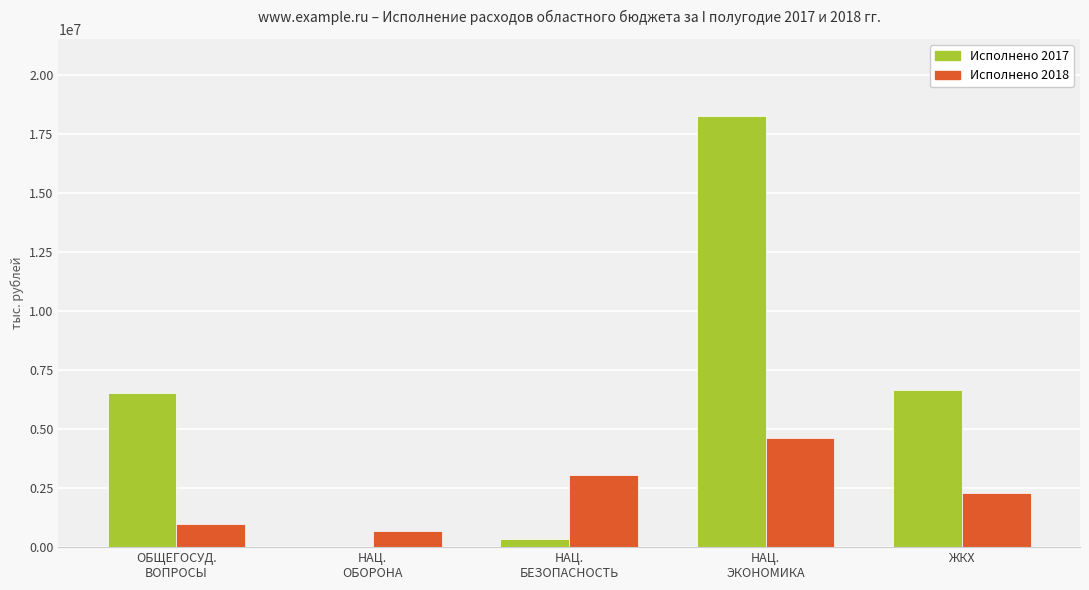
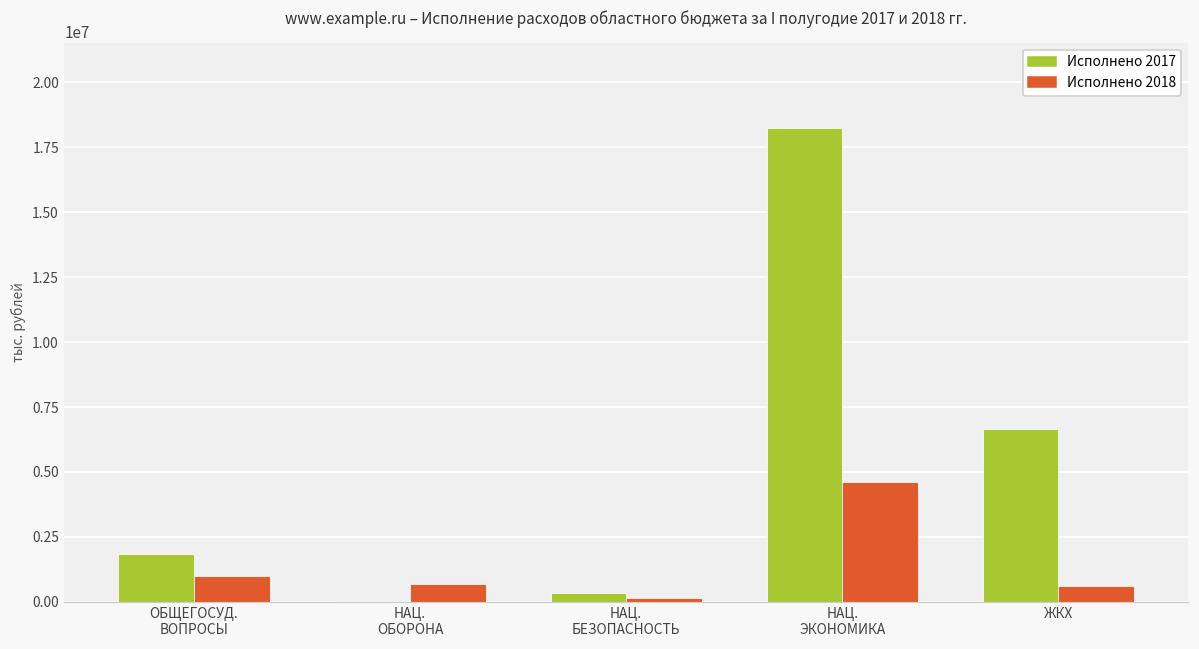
  {
    "Исполнено 2017": {
-     "ОБЩЕГОСУД. ВОПРОСЫ": 6500000,
+     "ОБЩЕГОСУД. ВОПРОСЫ": 1900000,
      "НАЦ. БЕЗОПАСНОСТЬ": 300000,
      "НАЦ. ЭКОНОМИКА": 18200000,
      "ЖКХ": 6700000
    },
    "Исполнено 2018": {
      "ОБЩЕГОСУД. ВОПРОСЫ": 1000000,
      "НАЦ. ОБОРОНА": 700000,
-     "НАЦ. БЕЗОПАСНОСТЬ": 3000000,
+     "НАЦ. БЕЗОПАСНОСТЬ": 200000,
      "НАЦ. ЭКОНОМИКА": 4600000,
-     "ЖКХ": 2300000
+     "ЖКХ": 600000
    }
  }
